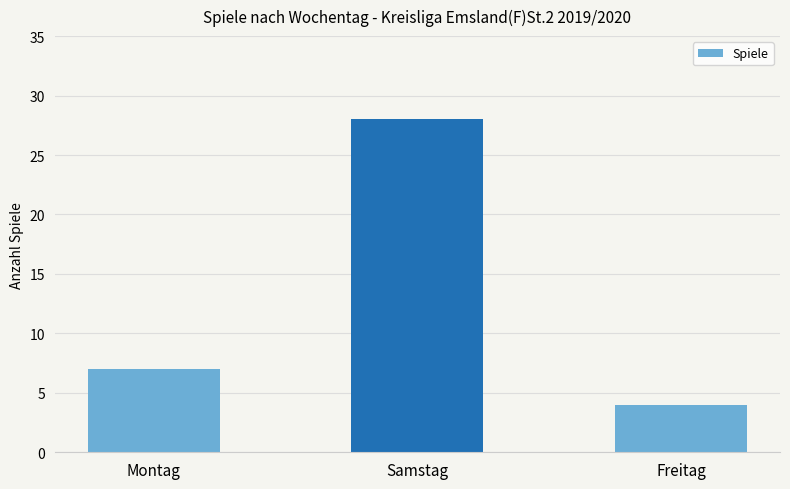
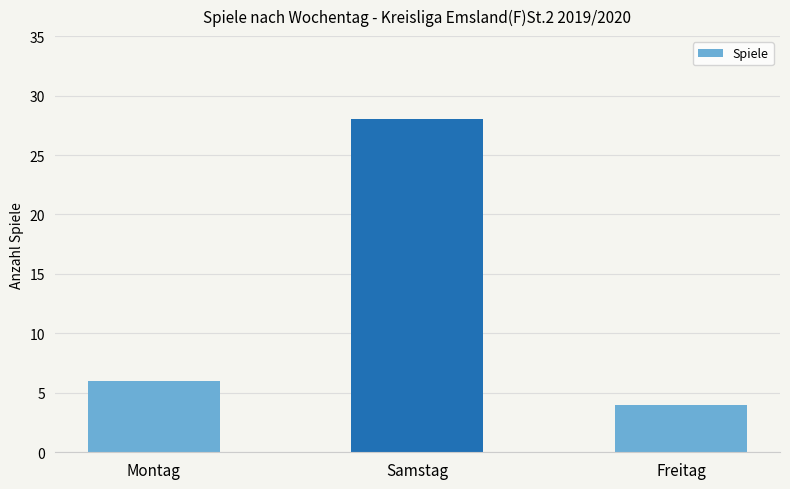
  {
-   "Montag": 7,
+   "Montag": 6,
    "Samstag": 28,
    "Freitag": 4
  }
